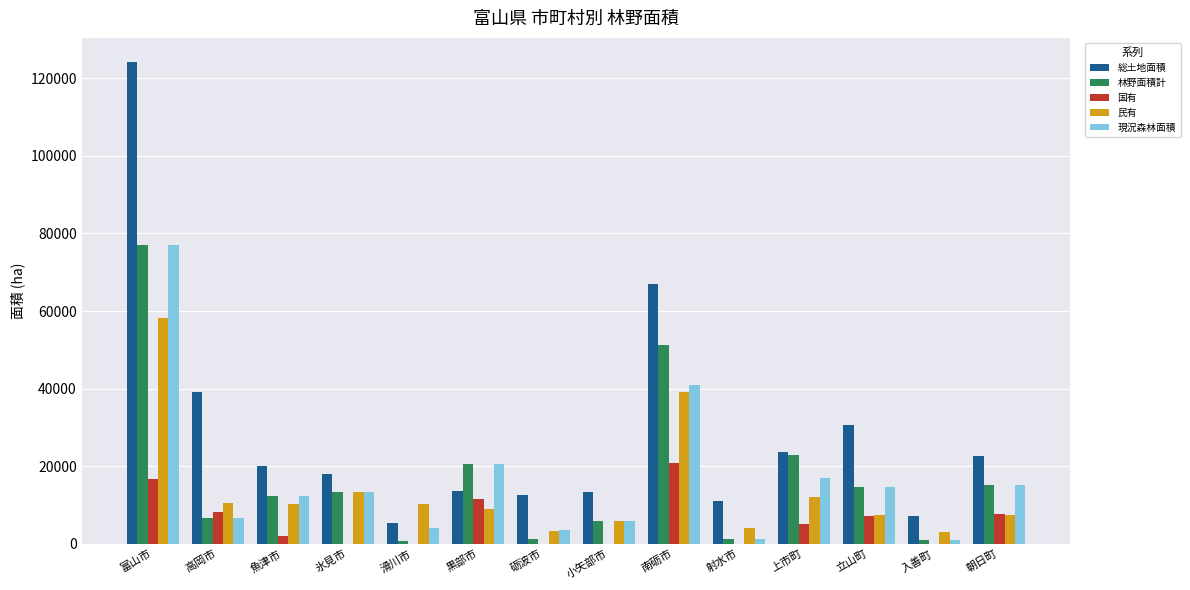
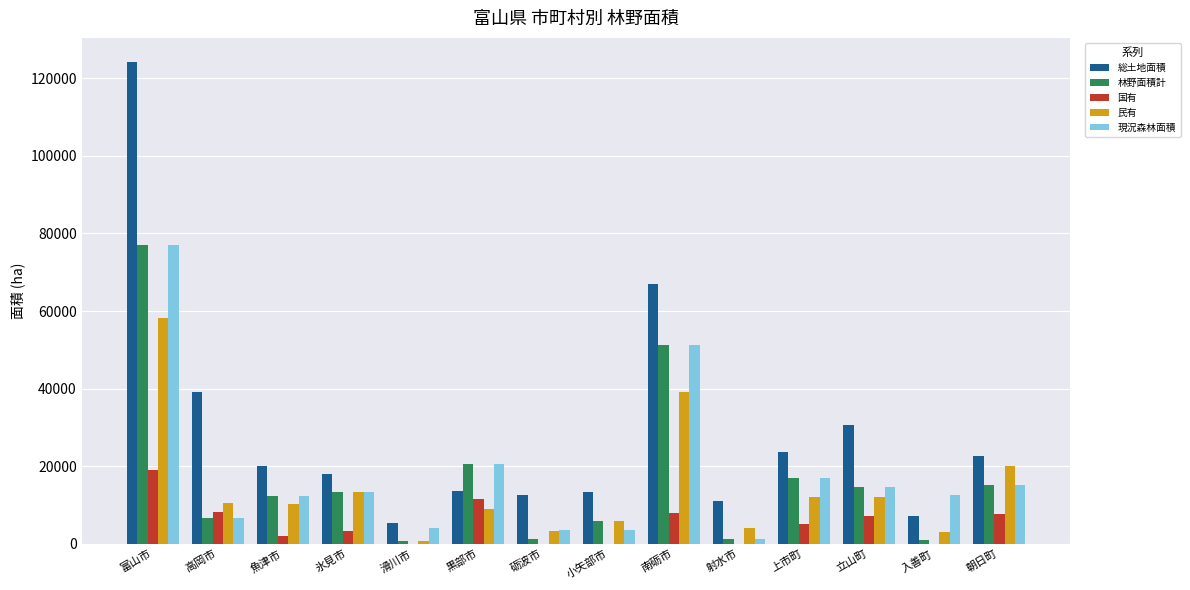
  {
    "総土地面積": {
      "富山市": 124000,
      "高岡市": 39000,
      "魚津市": 20000,
      "氷見市": 18000,
      "滑川市": 5000,
      "黒部市": 14000,
      "砺波市": 13000,
      "小矢部市": 13000,
      "南砺市": 67000,
      "射水市": 11000,
      "上市町": 24000,
      "立山町": 31000,
      "入善町": 7000,
      "朝日町": 23000
    },
    "林野面積計": {
      "富山市": 77000,
      "高岡市": 7000,
      "魚津市": 12000,
      "氷見市": 13000,
      "滑川市": 1000,
      "黒部市": 21000,
      "砺波市": 1000,
      "小矢部市": 6000,
      "南砺市": 51000,
      "射水市": 1000,
-     "上市町": 23000,
+     "上市町": 17000,
      "立山町": 15000,
      "入善町": 1000,
      "朝日町": 15000
    },
    "国有": {
-     "富山市": 17000,
+     "富山市": 19000,
      "高岡市": 8000,
      "魚津市": 2000,
-     "氷見市": 0,
+     "氷見市": 3000,
      "黒部市": 12000,
-     "南砺市": 21000,
+     "南砺市": 8000,
      "上市町": 5000,
      "立山町": 7000,
      "朝日町": 8000
    },
    "民有": {
      "富山市": 58000,
      "高岡市": 10000,
      "魚津市": 10000,
      "氷見市": 13000,
-     "滑川市": 10000,
+     "滑川市": 1000,
      "黒部市": 9000,
      "砺波市": 3000,
      "小矢部市": 6000,
      "南砺市": 39000,
      "射水市": 4000,
      "上市町": 12000,
-     "立山町": 7000,
+     "立山町": 12000,
      "入善町": 3000,
-     "朝日町": 7000
+     "朝日町": 20000
    },
    "現況森林面積": {
      "富山市": 77000,
      "高岡市": 7000,
      "魚津市": 12000,
      "氷見市": 13000,
      "滑川市": 4000,
      "黒部市": 21000,
      "砺波市": 3000,
-     "小矢部市": 6000,
-     "南砺市": 41000,
+     "小矢部市": 4000,
+     "南砺市": 51000,
      "射水市": 1000,
      "上市町": 17000,
      "立山町": 15000,
-     "入善町": 1000,
+     "入善町": 13000,
      "朝日町": 15000
    }
  }
